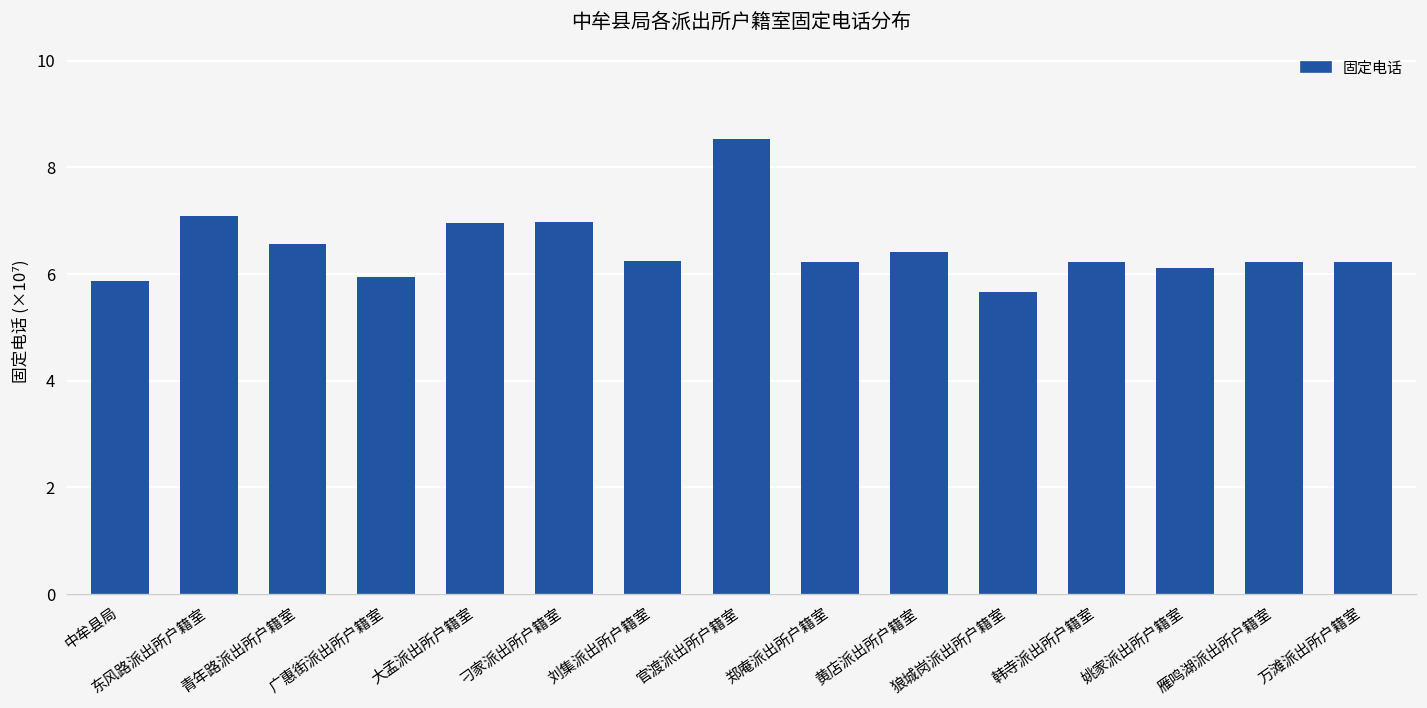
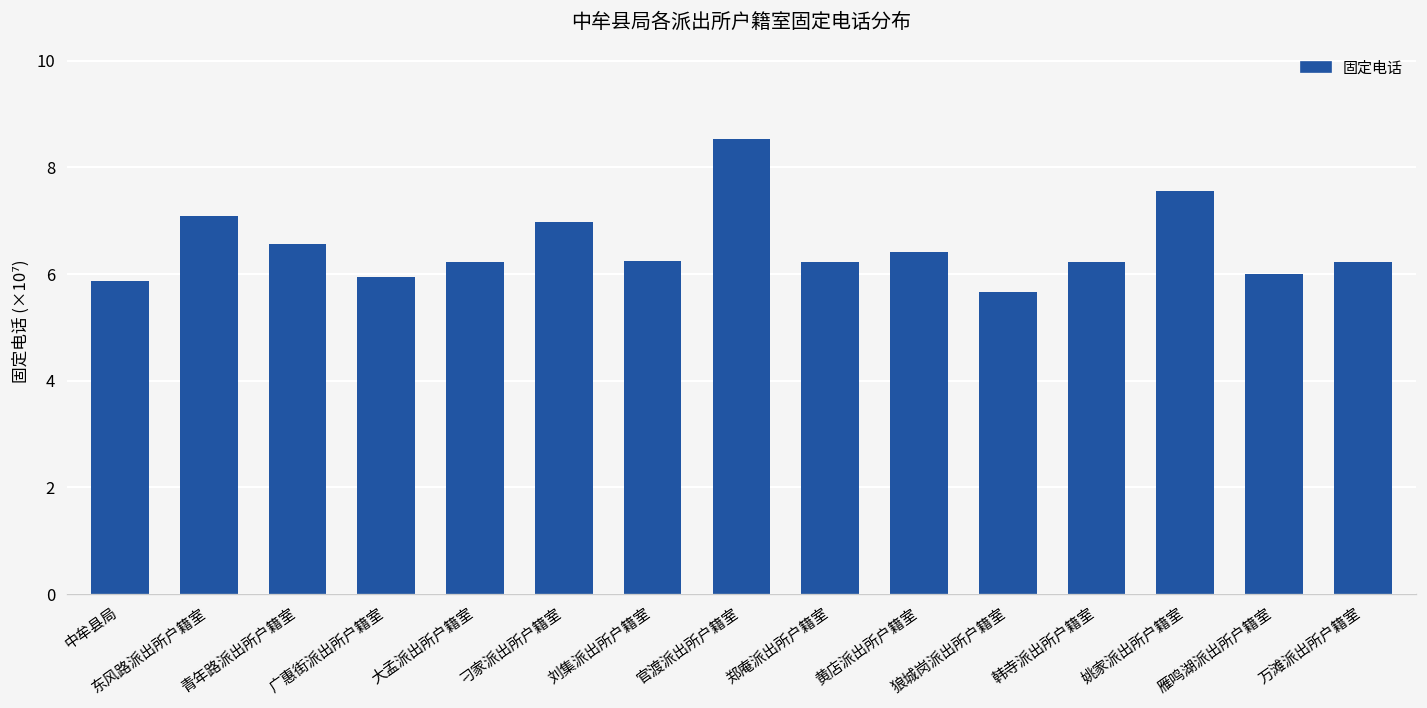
  {
    "中牟县局": 5.9,
    "东风路派出所户籍室": 7.1,
    "青年路派出所户籍室": 6.6,
    "广惠街派出所户籍室": 6.0,
-   "大孟派出所户籍室": 7.0,
+   "大孟派出所户籍室": 6.2,
    "刁家派出所户籍室": 7.0,
    "刘集派出所户籍室": 6.2,
    "官渡派出所户籍室": 8.5,
    "郑庵派出所户籍室": 6.2,
    "黄店派出所户籍室": 6.4,
    "狼城岗派出所户籍室": 5.7,
    "韩寺派出所户籍室": 6.2,
-   "姚家派出所户籍室": 6.1,
-   "雁鸣湖派出所户籍室": 6.2,
+   "姚家派出所户籍室": 7.6,
+   "雁鸣湖派出所户籍室": 6.0,
    "万滩派出所户籍室": 6.2
  }
